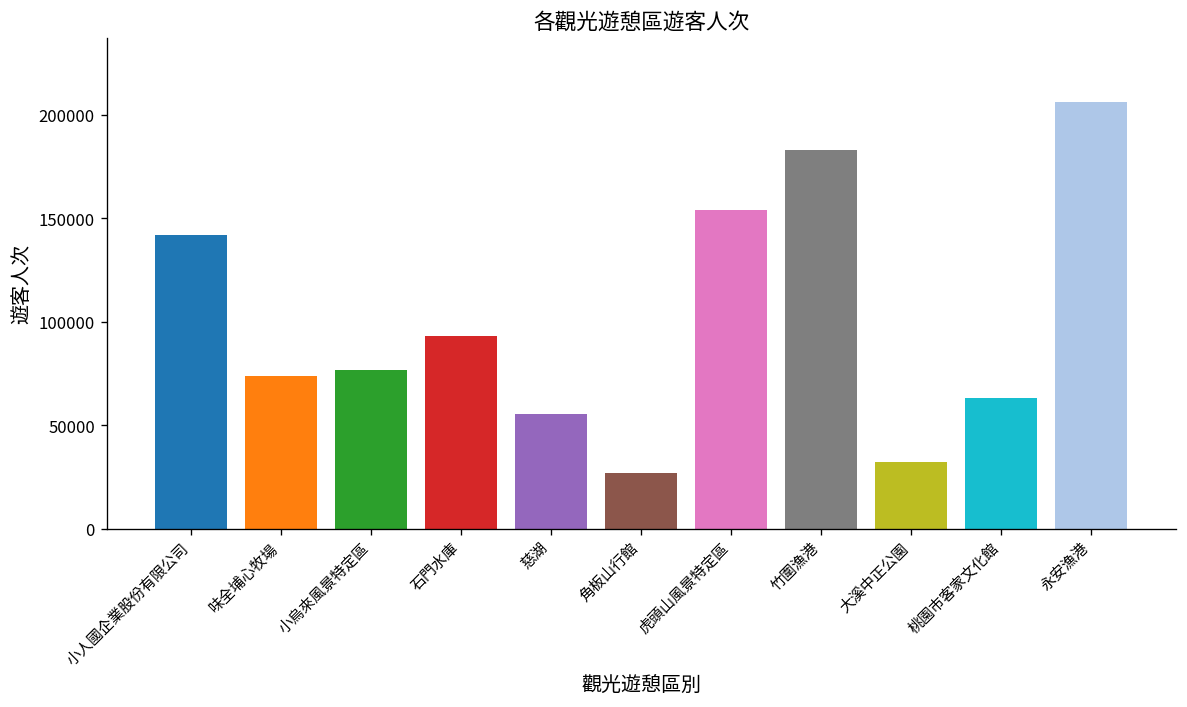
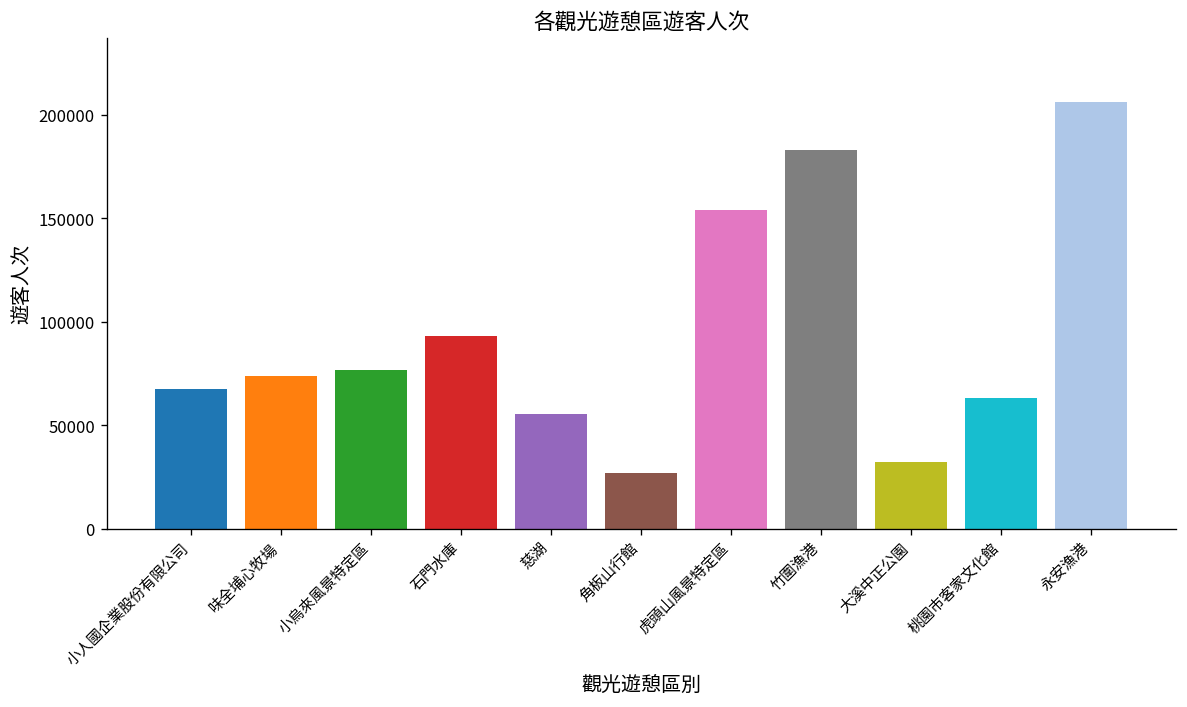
  {
-   "小人國企業股份有限公司": 142000,
+   "小人國企業股份有限公司": 67000,
    "味全埔心牧場": 74000,
    "小烏來風景特定區": 77000,
    "石門水庫": 93000,
    "慈湖": 55000,
    "角板山行館": 27000,
    "虎頭山風景特定區": 154000,
    "竹圍漁港": 183000,
    "大溪中正公園": 32000,
    "桃園市客家文化館": 63000,
    "永安漁港": 206000
  }
